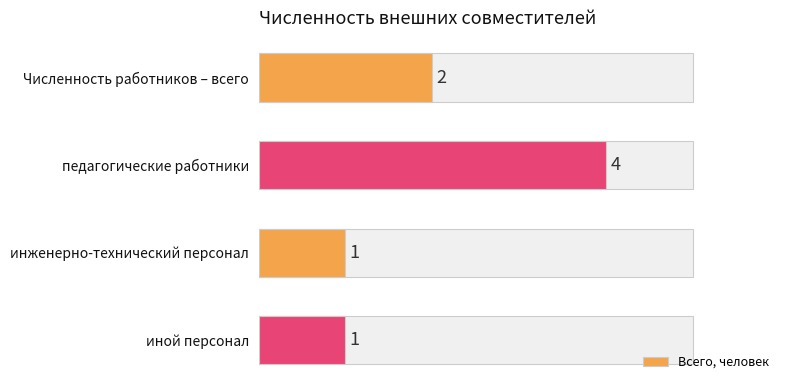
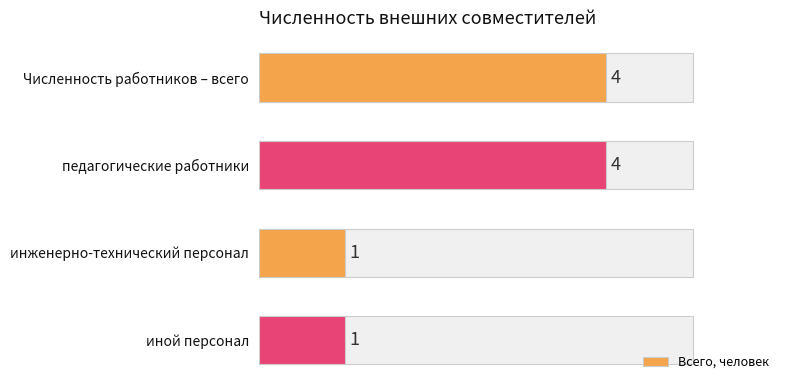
  {
    "Всего, человек": {
-     "Численность работников – всего": 2
+     "Численность работников – всего": 4
    }
  }
